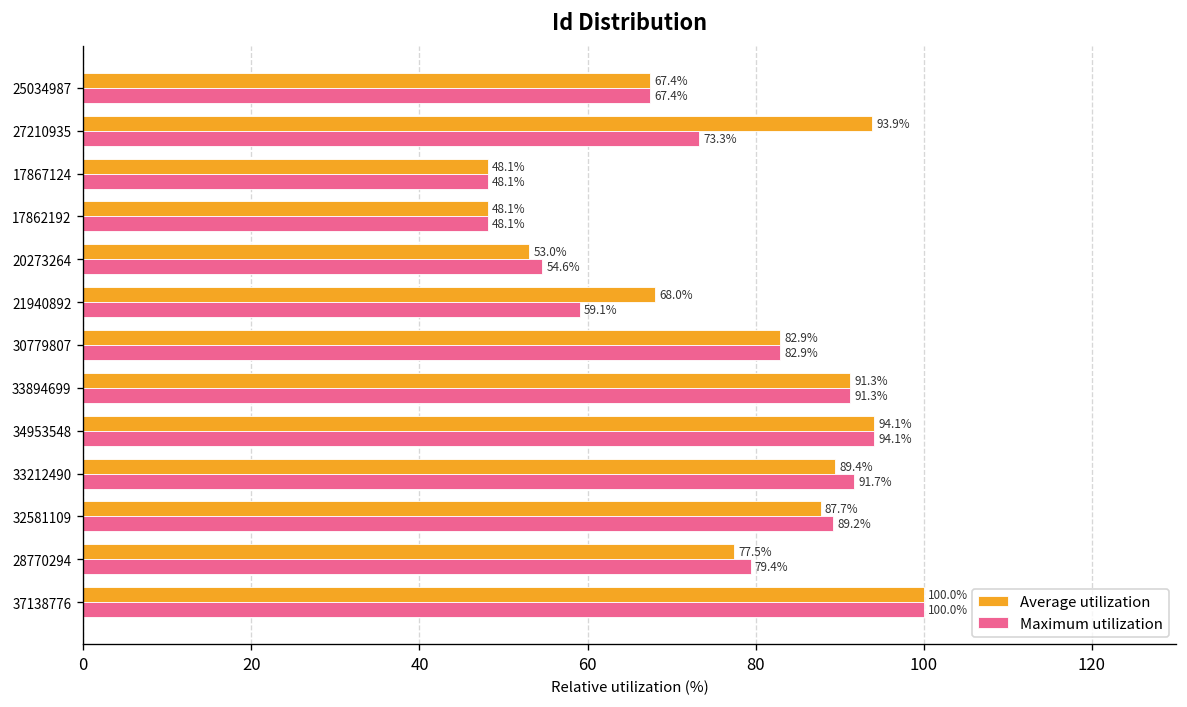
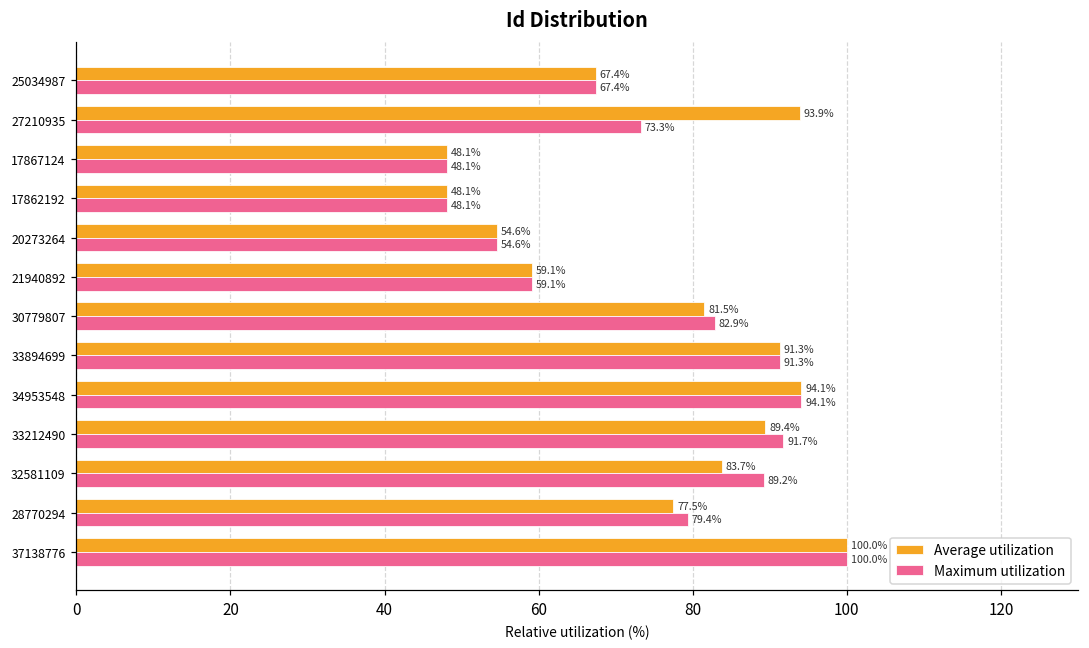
  {
    "Average utilization": {
      "25034987": "67.4%",
      "27210935": "93.9%",
      "17867124": "48.1%",
      "17862192": "48.1%",
-     "20273264": "53.0%",
-     "21940892": "68.0%",
-     "30779807": "82.9%",
+     "20273264": "54.6%",
+     "21940892": "59.1%",
+     "30779807": "81.5%",
      "33894699": "91.3%",
      "34953548": "94.1%",
      "33212490": "89.4%",
-     "32581109": "87.7%",
+     "32581109": "83.7%",
      "28770294": "77.5%",
      "37138776": "100.0%"
    },
    "Maximum utilization": {
      "25034987": "67.4%",
      "27210935": "73.3%",
      "17867124": "48.1%",
      "17862192": "48.1%",
      "20273264": "54.6%",
      "21940892": "59.1%",
      "30779807": "82.9%",
      "33894699": "91.3%",
      "34953548": "94.1%",
      "33212490": "91.7%",
      "32581109": "89.2%",
      "28770294": "79.4%",
      "37138776": "100.0%"
    }
  }
